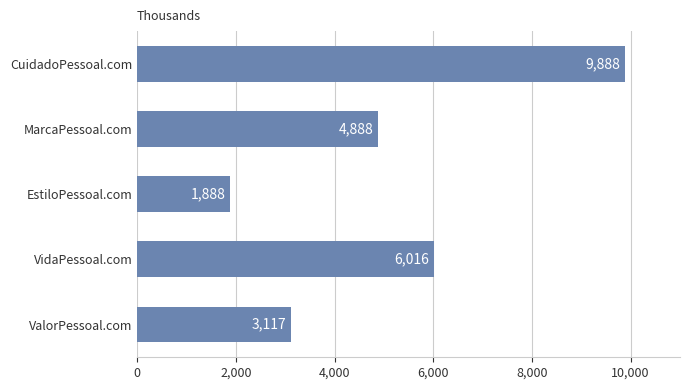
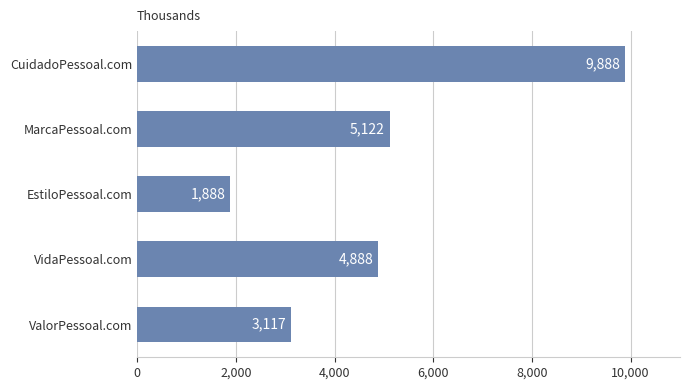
  {
    "CuidadoPessoal.com": "9,888",
-   "MarcaPessoal.com": "4,888",
+   "MarcaPessoal.com": "5,122",
    "EstiloPessoal.com": "1,888",
-   "VidaPessoal.com": "6,016",
+   "VidaPessoal.com": "4,888",
    "ValorPessoal.com": "3,117"
  }
